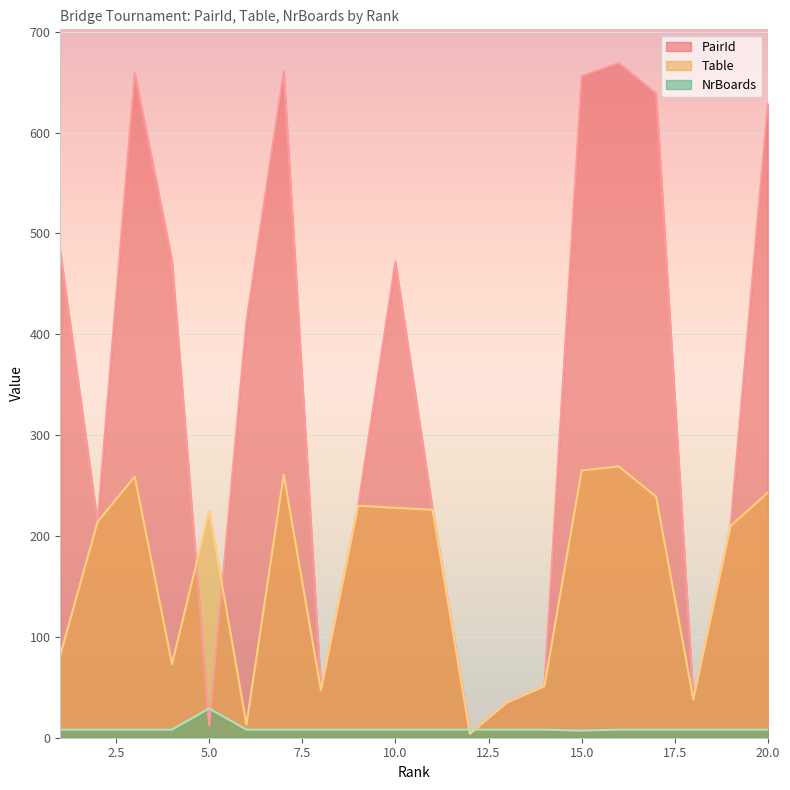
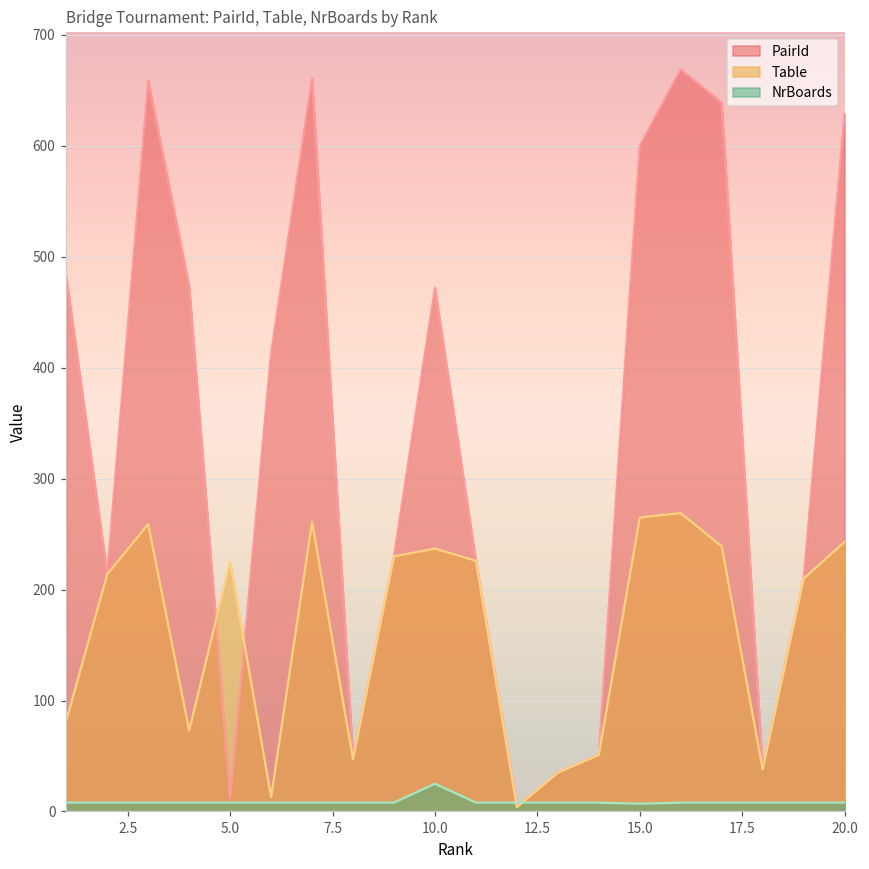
  {
    "PairId": {
      "5.0": 12,
      "10.0": 472,
-     "15.0": 656,
+     "15.0": 600,
      "20.0": 629
    },
    "Table": {
      "5.0": 225,
-     "10.0": 228,
+     "10.0": 237,
      "15.0": 265,
      "20.0": 243
    },
    "NrBoards": {
-     "5.0": 29,
-     "10.0": 8,
+     "5.0": 8,
+     "10.0": 25,
      "15.0": 7,
      "20.0": 8
    }
  }
